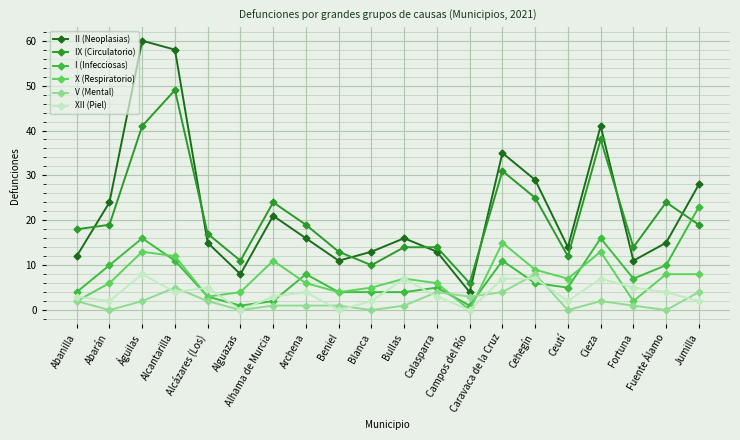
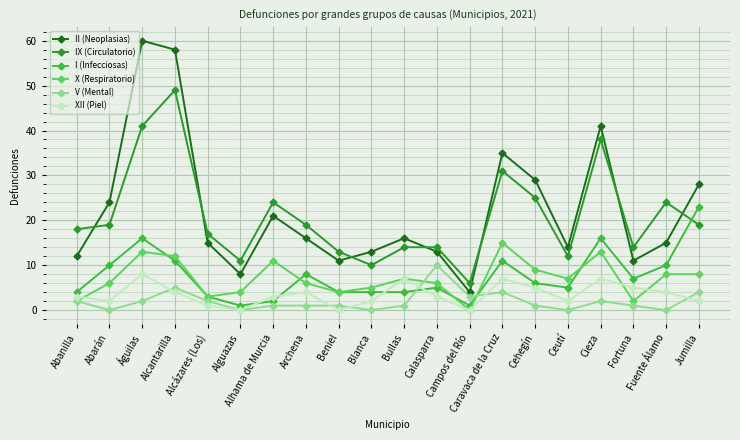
  {
    "V (Mental)": {
      "Abarán": 0,
      "Águilas": 2,
      "Alcantarilla": 5,
      "Alcázares (Los)": 2,
      "Alhama de Murcia": 1,
      "Archena": 1,
      "Beniel": 1,
      "Blanca": 0,
      "Bullas": 1,
-     "Calasparra": 4,
+     "Calasparra": 10,
      "Campos del Río": 3,
      "Caravaca de la Cruz": 4,
-     "Cehegín": 8,
+     "Cehegín": 1,
      "Ceutí": 0,
      "Cieza": 2,
      "Fortuna": 1,
      "Fuente Álamo": 0,
      "Jumilla": 4
    },
    "XII (Piel)": {
      "Abanilla": 3,
      "Abarán": 2,
      "Águilas": 8,
      "Alcantarilla": 4,
-     "Alcázares (Los)": 5,
+     "Alcázares (Los)": 1,
      "Alhama de Murcia": 3,
      "Archena": 4,
      "Beniel": 0,
      "Blanca": 2,
      "Calasparra": 3,
      "Caravaca de la Cruz": 7,
-     "Cehegín": 7,
+     "Cehegín": 5,
      "Ceutí": 2,
      "Cieza": 7,
      "Fortuna": 5,
      "Fuente Álamo": 4,
      "Jumilla": 2
    }
  }
